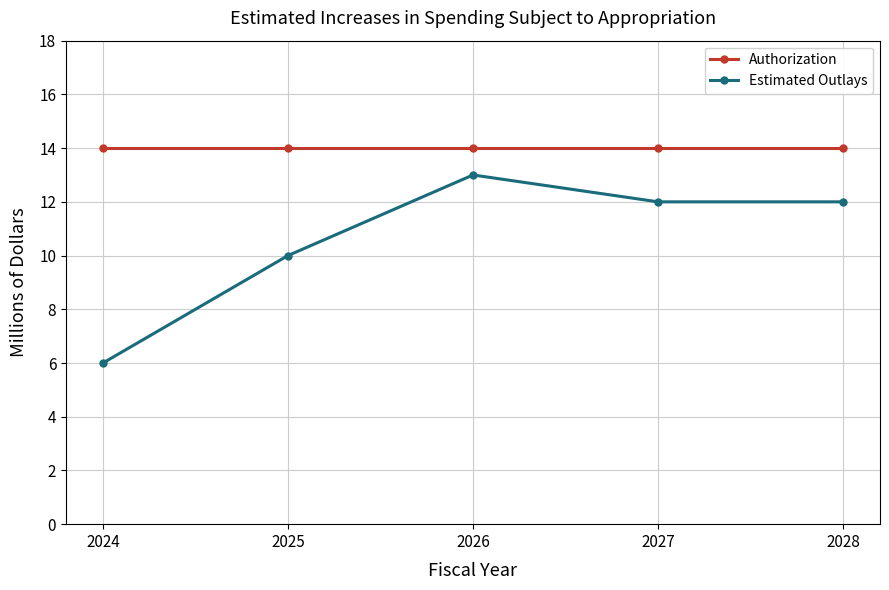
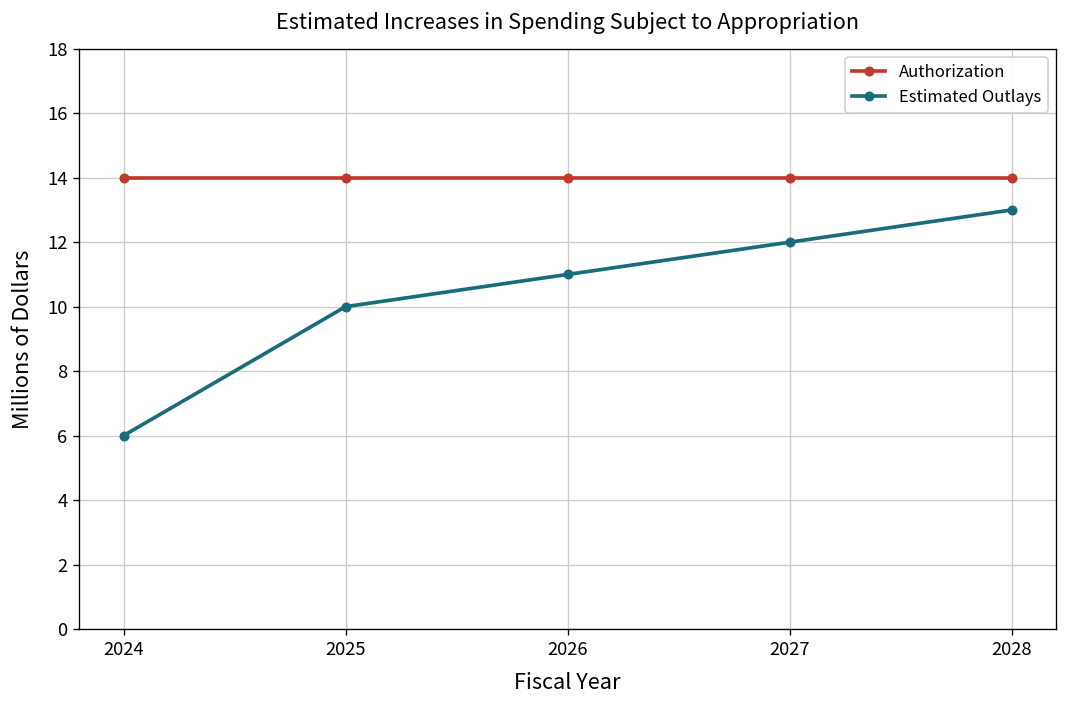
  {
    "Authorization": {
      "2024": 14,
      "2025": 14,
      "2026": 14,
      "2027": 14,
      "2028": 14
    },
    "Estimated Outlays": {
      "2024": 6,
      "2025": 10,
-     "2026": 13,
+     "2026": 11,
      "2027": 12,
-     "2028": 12
+     "2028": 13
    }
  }
